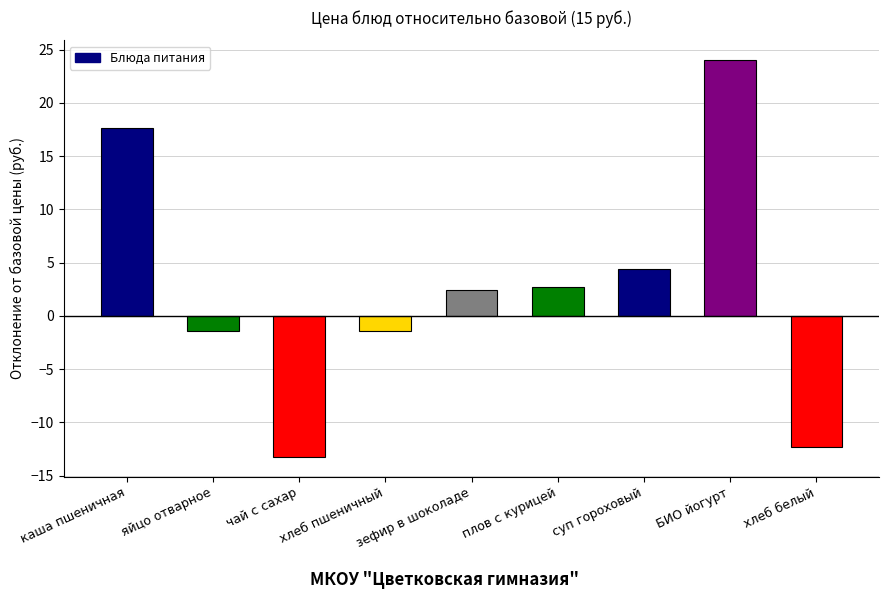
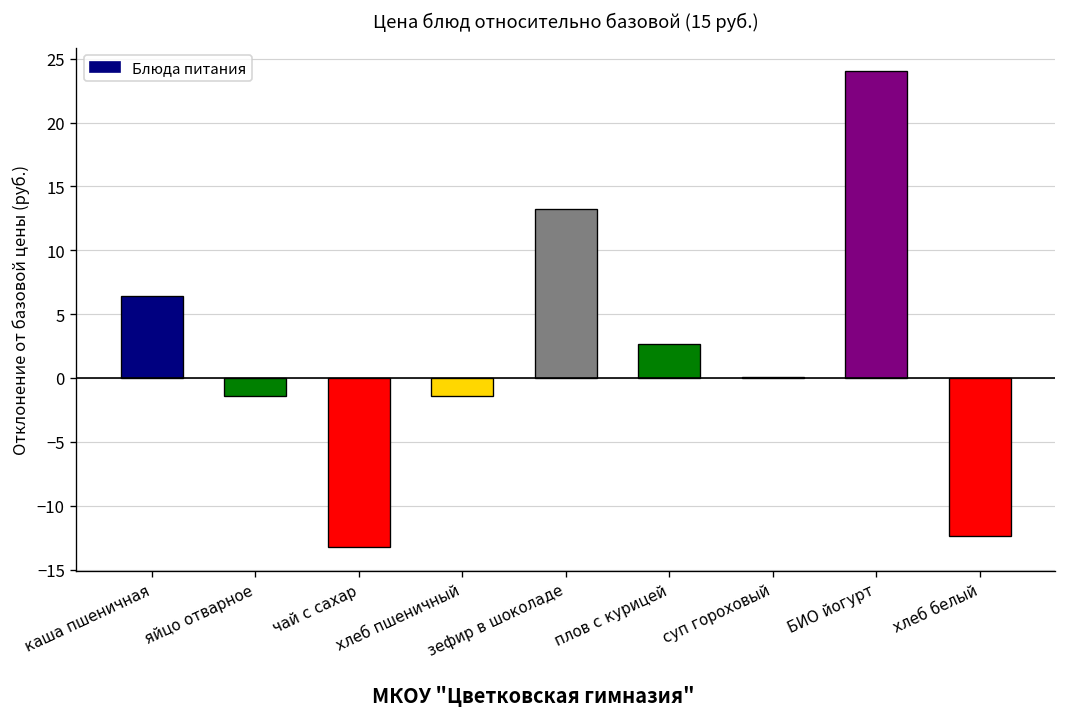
  {
-   "каша пшеничная": 17.6,
+   "каша пшеничная": 6.5,
    "яйцо отварное": -1.4,
    "чай с сахар": -13.2,
    "хлеб пшеничный": -1.4,
-   "зефир в шоколаде": 2.4,
+   "зефир в шоколаде": 13.2,
    "плов с курицей": 2.7,
-   "суп гороховый": 4.4,
+   "суп гороховый": 0.1,
    "БИО йогурт": 24.0,
    "хлеб белый": -12.4
  }
